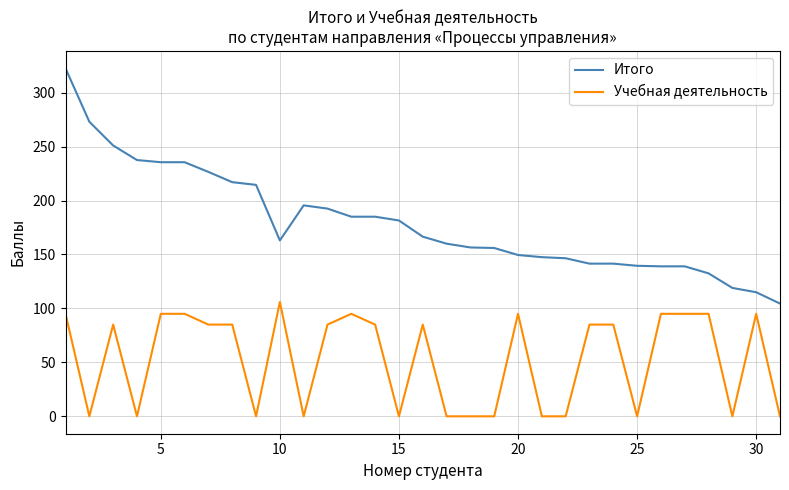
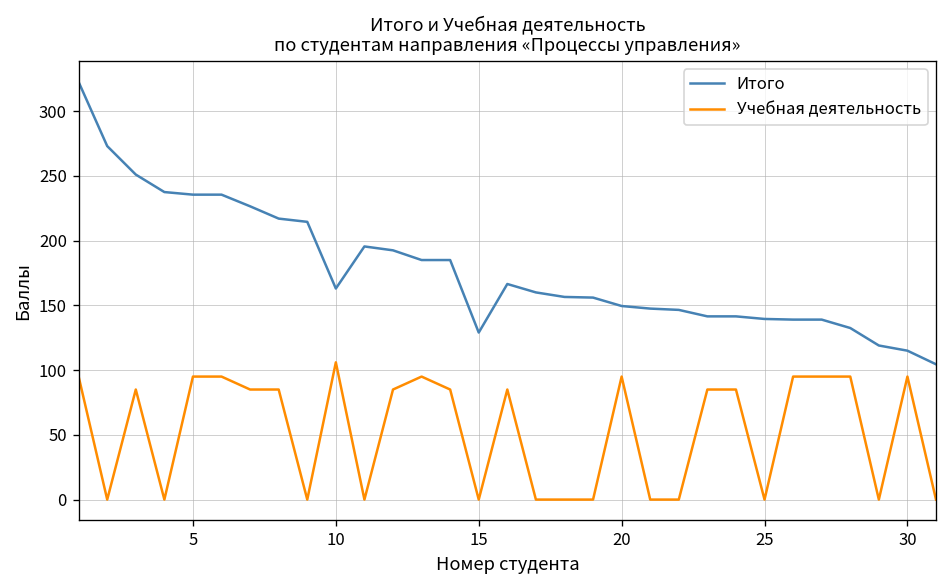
  {
    "Итого": {
      "5": 236,
      "10": 163,
-     "15": 182,
+     "15": 129,
      "20": 150,
      "25": 140,
      "30": 115
    },
    "Учебная деятельность": {
      "5": 95,
      "10": 106,
      "15": 0,
      "20": 95,
      "25": 0,
      "30": 95
    }
  }
